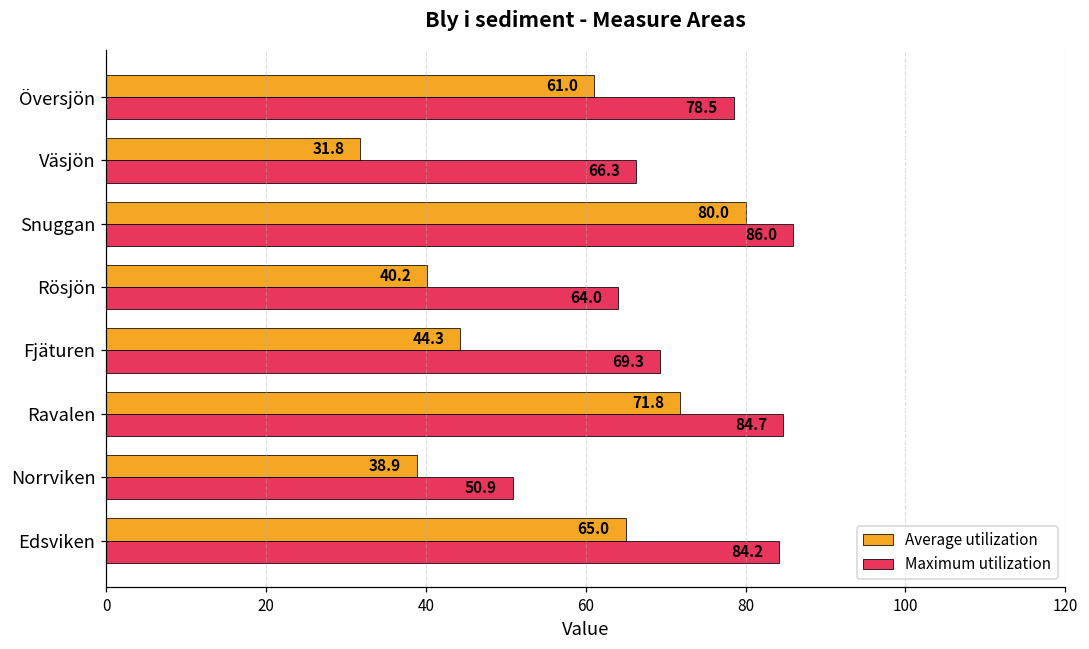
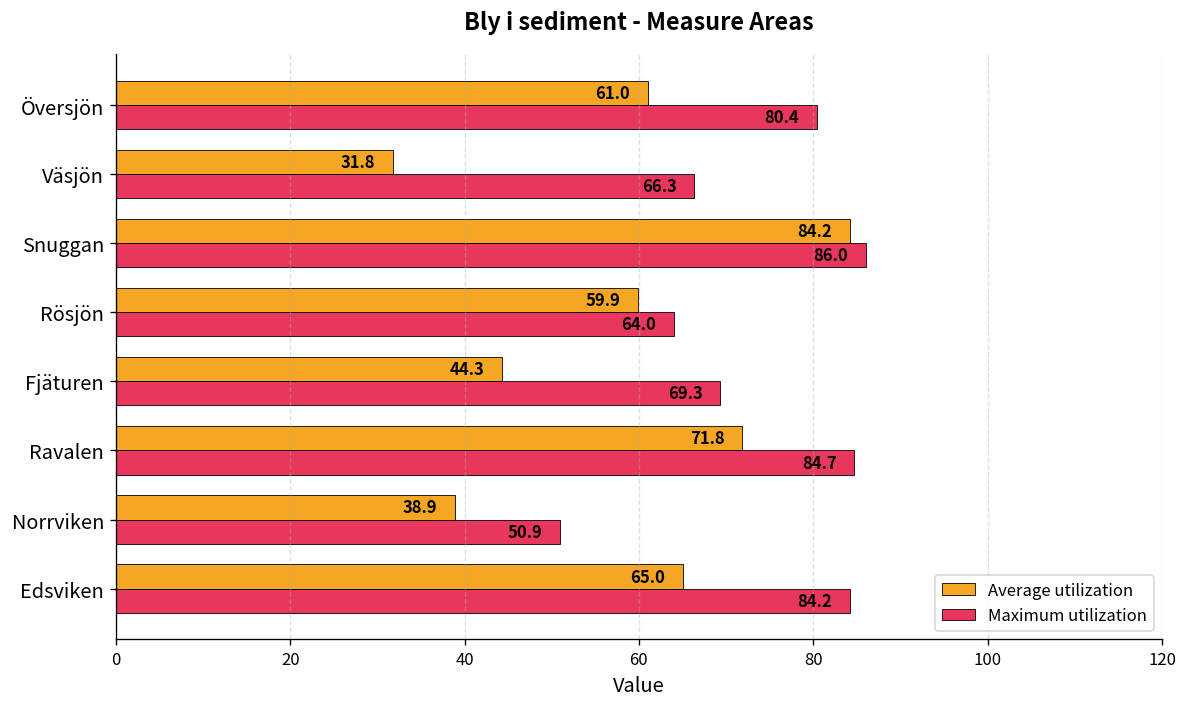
  {
    "Average utilization": {
      "Översjön": 61.0,
      "Väsjön": 31.8,
-     "Snuggan": 80.0,
-     "Rösjön": 40.2,
+     "Snuggan": 84.2,
+     "Rösjön": 59.9,
      "Fjäturen": 44.3,
      "Ravalen": 71.8,
      "Norrviken": 38.9,
      "Edsviken": 65.0
    },
    "Maximum utilization": {
-     "Översjön": 78.5,
+     "Översjön": 80.4,
      "Väsjön": 66.3,
      "Snuggan": 86.0,
      "Rösjön": 64.0,
      "Fjäturen": 69.3,
      "Ravalen": 84.7,
      "Norrviken": 50.9,
      "Edsviken": 84.2
    }
  }
